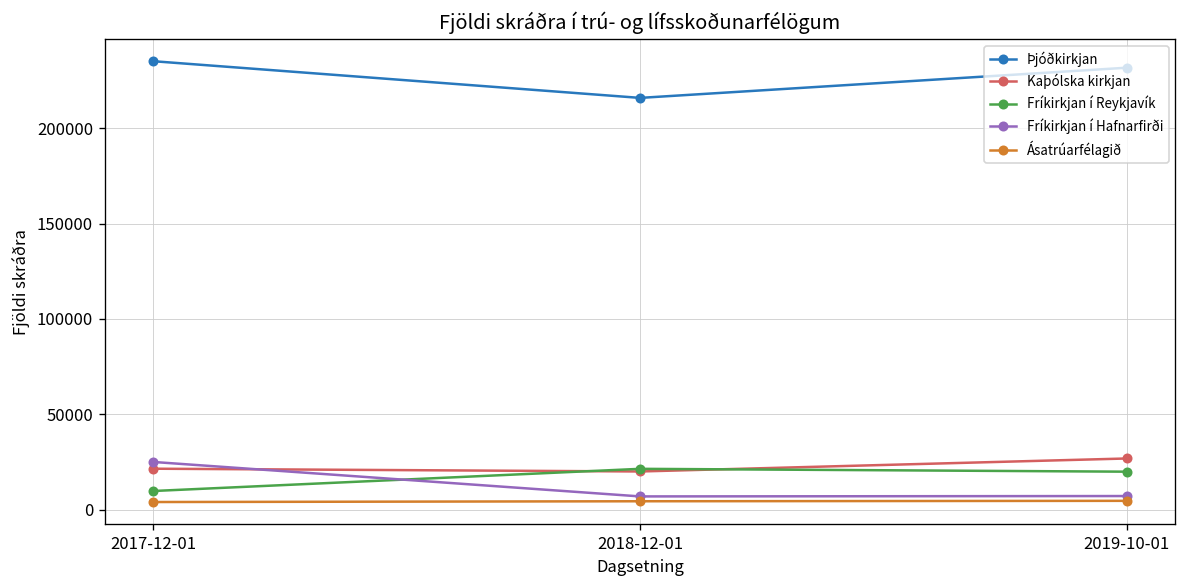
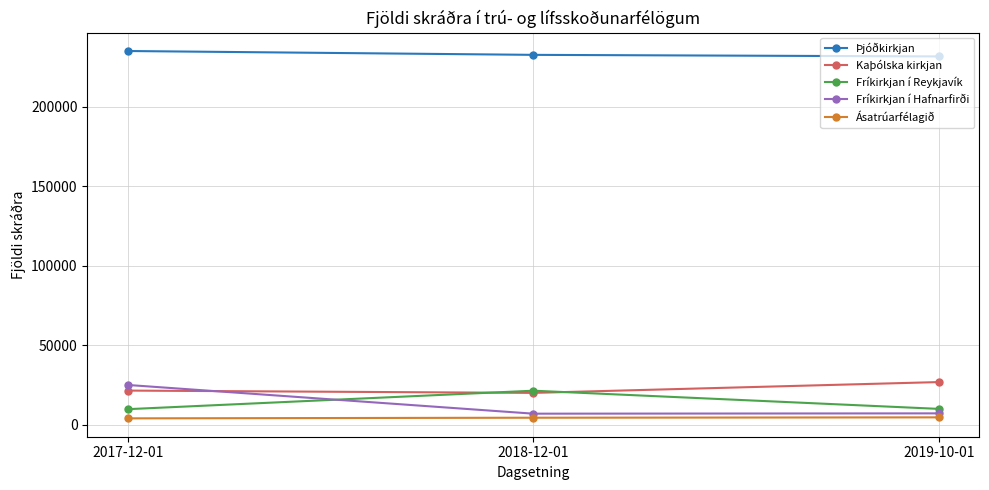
  {
    "Þjóðkirkjan": {
      "2017-12-01": 235000,
-     "2018-12-01": 216000
+     "2018-12-01": 233000
    },
    "Kaþólska kirkjan": {
      "2017-12-01": 21000,
      "2019-10-01": 27000
    },
    "Fríkirkjan í Reykjavík": {
      "2017-12-01": 10000,
-     "2019-10-01": 20000
+     "2019-10-01": 10000
    },
    "Fríkirkjan í Hafnarfirði": {
      "2017-12-01": 25000,
      "2018-12-01": 7000,
      "2019-10-01": 7000
    },
    "Ásatrúarfélagið": {
      "2017-12-01": 4000,
      "2018-12-01": 4000,
      "2019-10-01": 5000
    }
  }
